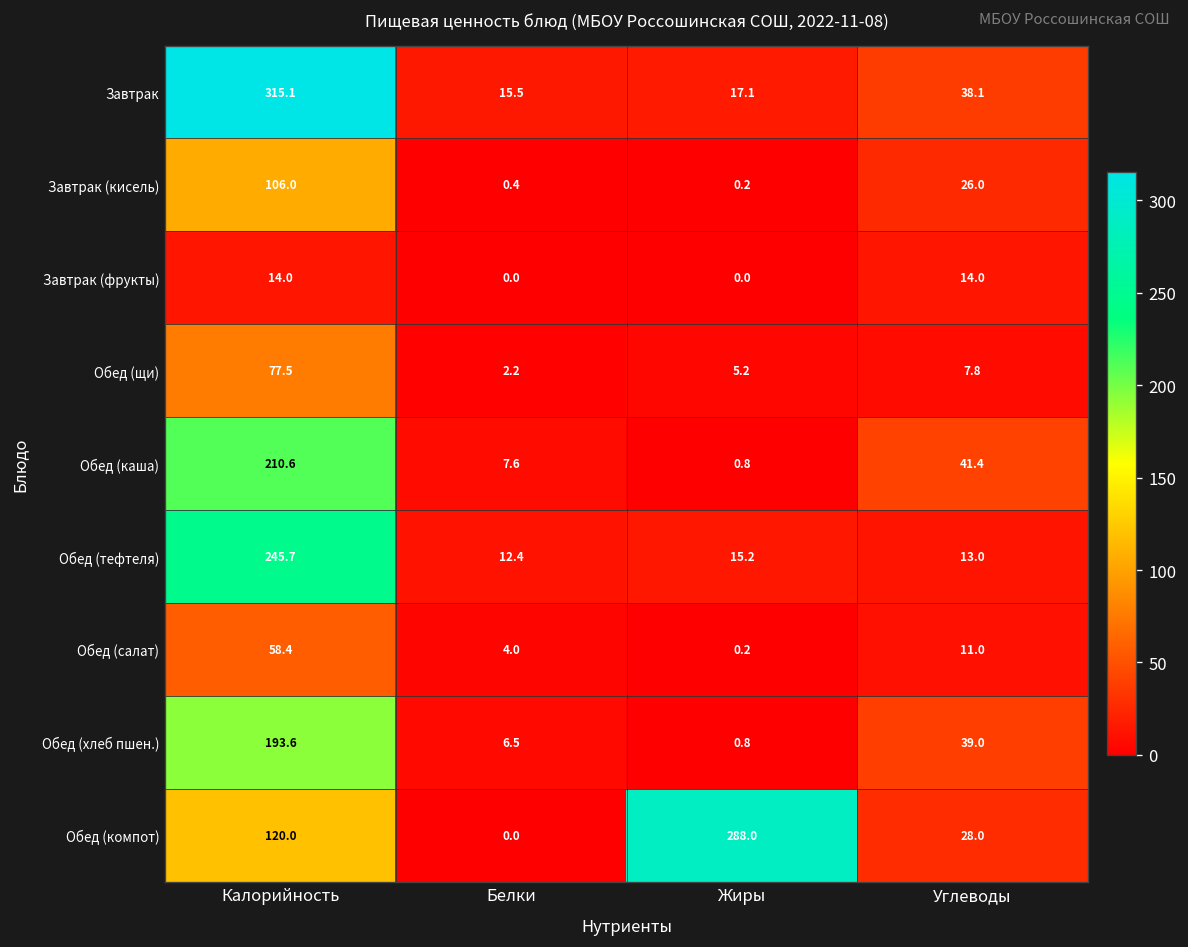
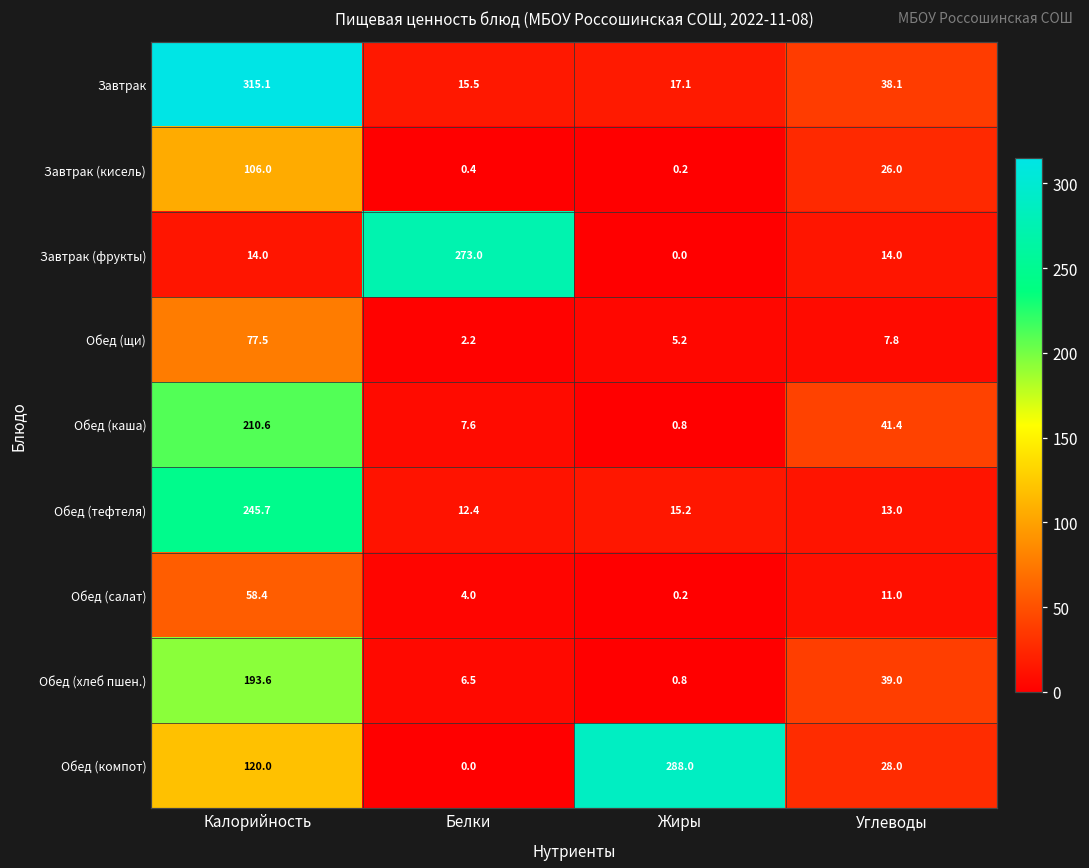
  {
    "Завтрак": {
      "Калорийность": 315.1,
      "Белки": 15.5,
      "Жиры": 17.1,
      "Углеводы": 38.1
    },
    "Завтрак (кисель)": {
      "Калорийность": 106.0,
      "Белки": 0.4,
      "Жиры": 0.2,
      "Углеводы": 26.0
    },
    "Завтрак (фрукты)": {
      "Калорийность": 14.0,
-     "Белки": 0.0,
+     "Белки": 273.0,
      "Жиры": 0.0,
      "Углеводы": 14.0
    },
    "Обед (щи)": {
      "Калорийность": 77.5,
      "Белки": 2.2,
      "Жиры": 5.2,
      "Углеводы": 7.8
    },
    "Обед (каша)": {
      "Калорийность": 210.6,
      "Белки": 7.6,
      "Жиры": 0.8,
      "Углеводы": 41.4
    },
    "Обед (тефтеля)": {
      "Калорийность": 245.7,
      "Белки": 12.4,
      "Жиры": 15.2,
      "Углеводы": 13.0
    },
    "Обед (салат)": {
      "Калорийность": 58.4,
      "Белки": 4.0,
      "Жиры": 0.2,
      "Углеводы": 11.0
    },
    "Обед (хлеб пшен.)": {
      "Калорийность": 193.6,
      "Белки": 6.5,
      "Жиры": 0.8,
      "Углеводы": 39.0
    },
    "Обед (компот)": {
      "Калорийность": 120.0,
      "Белки": 0.0,
      "Жиры": 288.0,
      "Углеводы": 28.0
    }
  }
